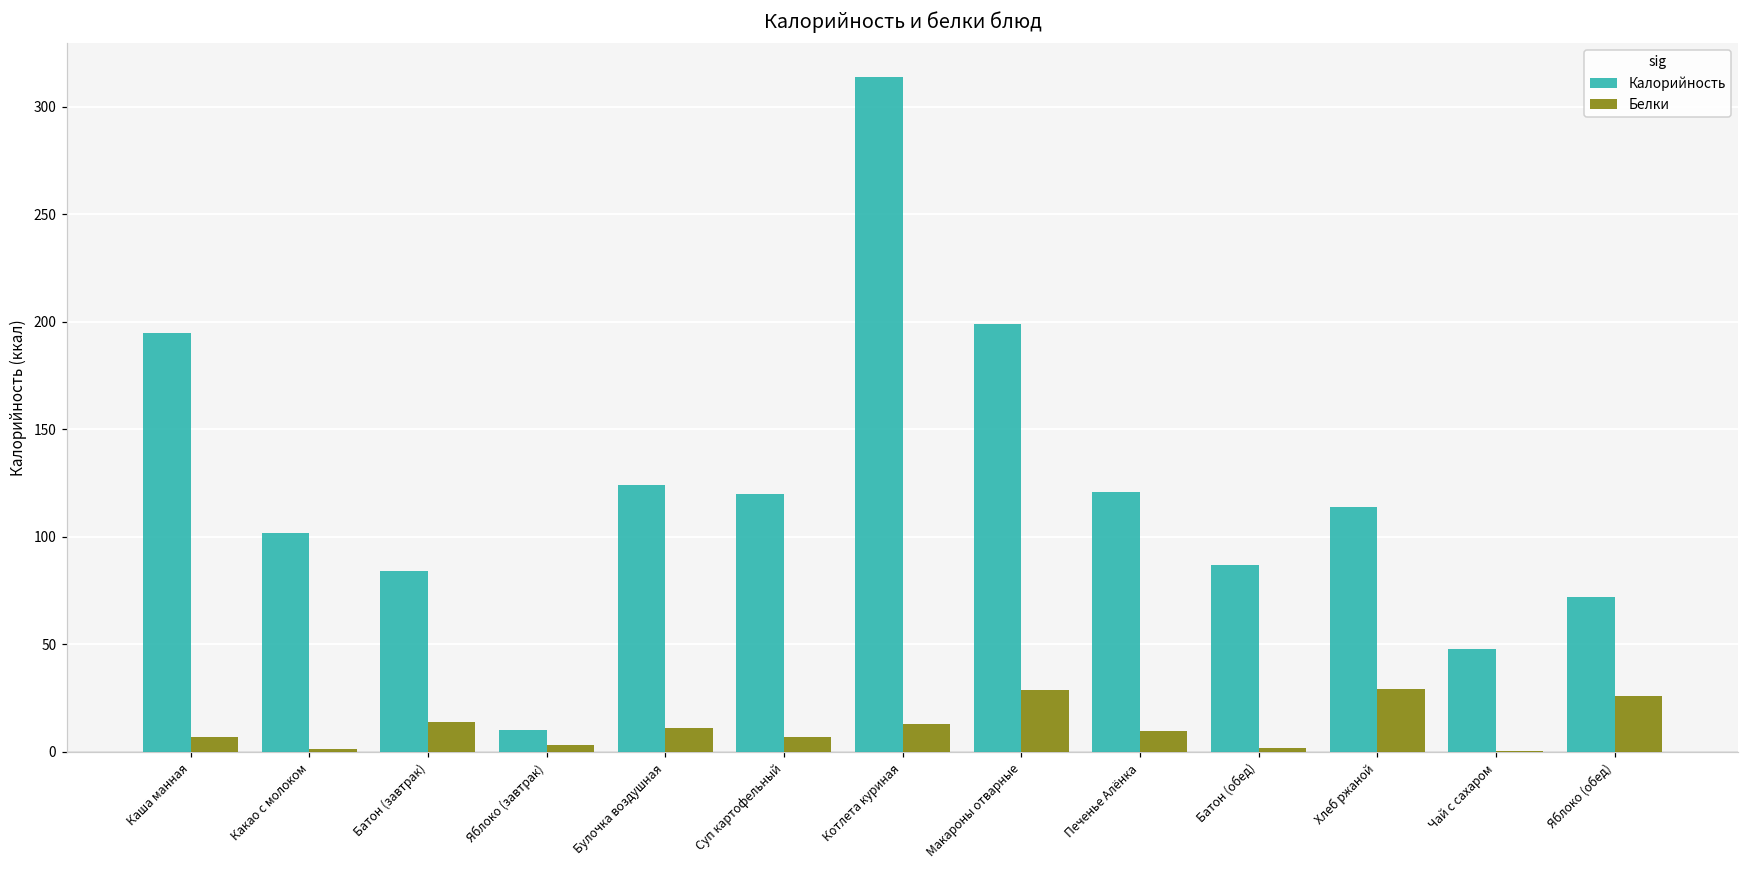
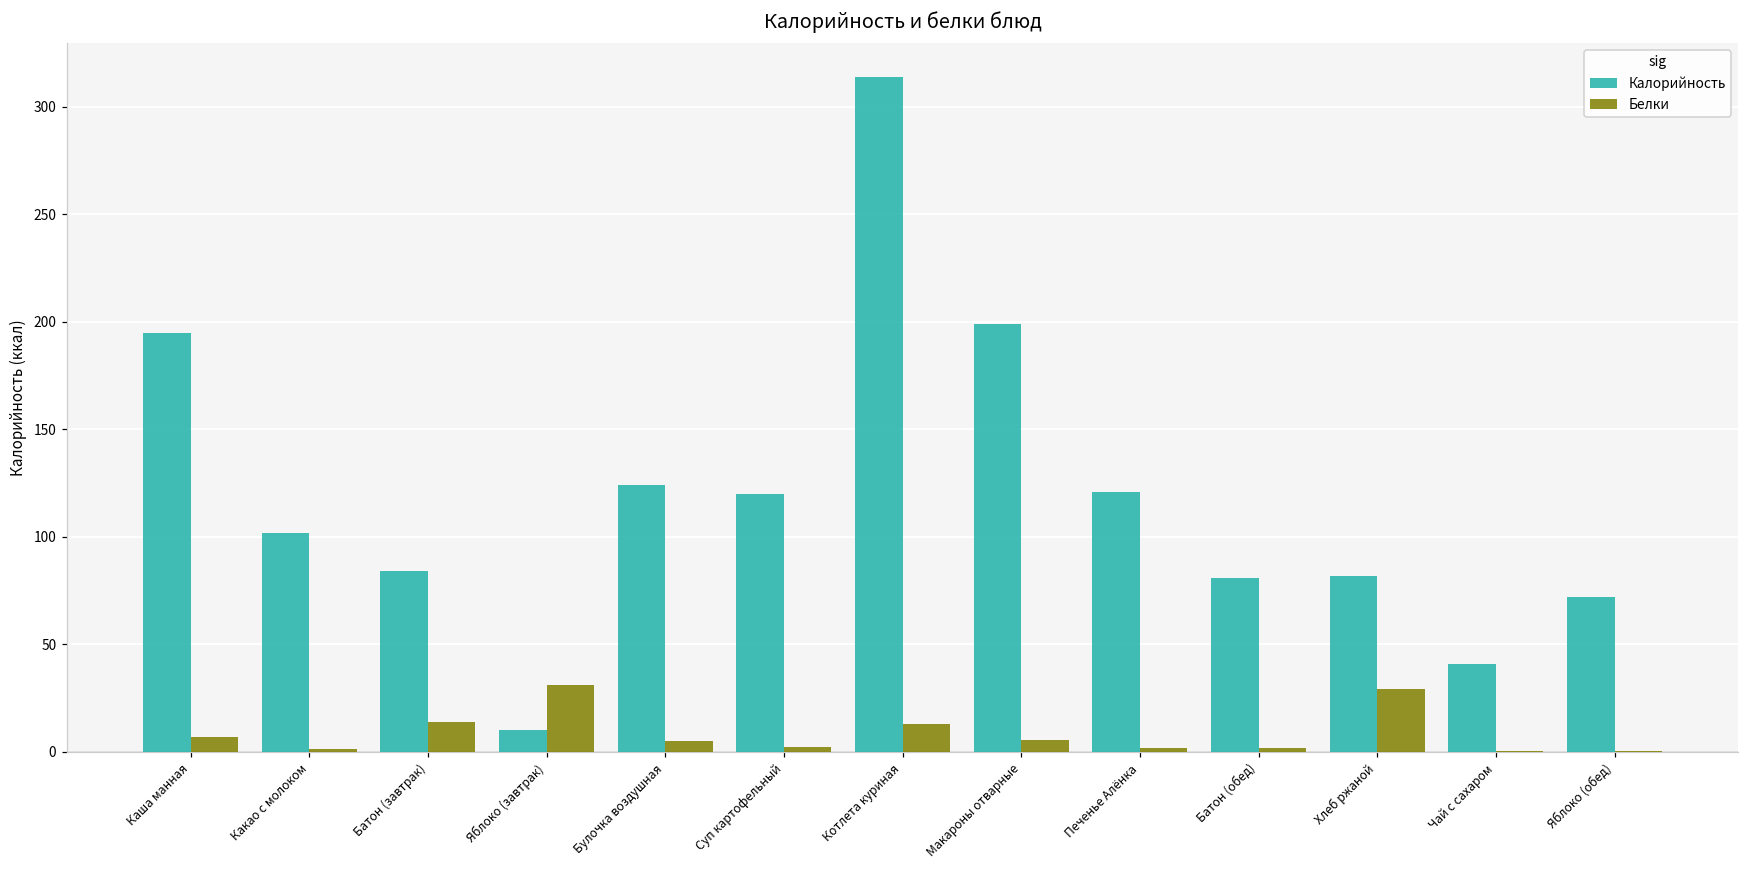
  {
    "Калорийность": {
      "Каша манная": 195,
      "Какао с молоком": 102,
      "Батон (завтрак)": 84,
      "Яблоко (завтрак)": 10,
      "Булочка воздушная": 124,
      "Суп картофельный": 120,
      "Котлета куриная": 314,
      "Макароны отварные": 199,
      "Печенье Алёнка": 121,
-     "Батон (обед)": 87,
-     "Хлеб ржаной": 114,
-     "Чай с сахаром": 48,
+     "Батон (обед)": 81,
+     "Хлеб ржаной": 82,
+     "Чай с сахаром": 41,
      "Яблоко (обед)": 72
    },
    "Белки": {
      "Каша манная": 7,
      "Какао с молоком": 2,
      "Батон (завтрак)": 14,
-     "Яблоко (завтрак)": 3,
-     "Булочка воздушная": 11,
-     "Суп картофельный": 7,
+     "Яблоко (завтрак)": 31,
+     "Булочка воздушная": 5,
+     "Суп картофельный": 2,
      "Котлета куриная": 13,
-     "Макароны отварные": 29,
-     "Печенье Алёнка": 10,
+     "Макароны отварные": 6,
+     "Печенье Алёнка": 2,
      "Батон (обед)": 2,
      "Хлеб ржаной": 29,
-     "Яблоко (обед)": 26
+     "Яблоко (обед)": 1
    }
  }
